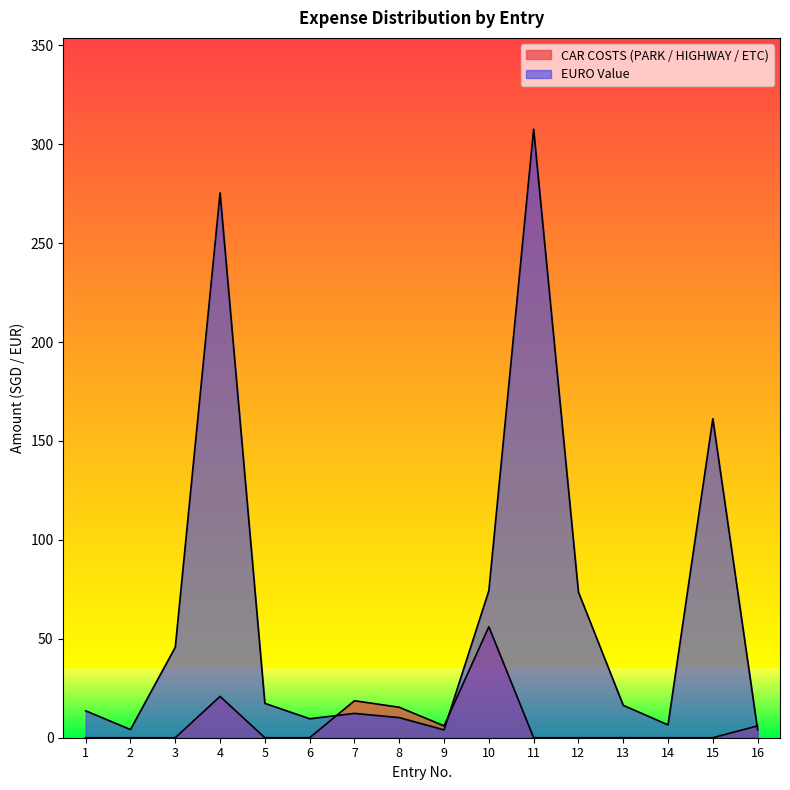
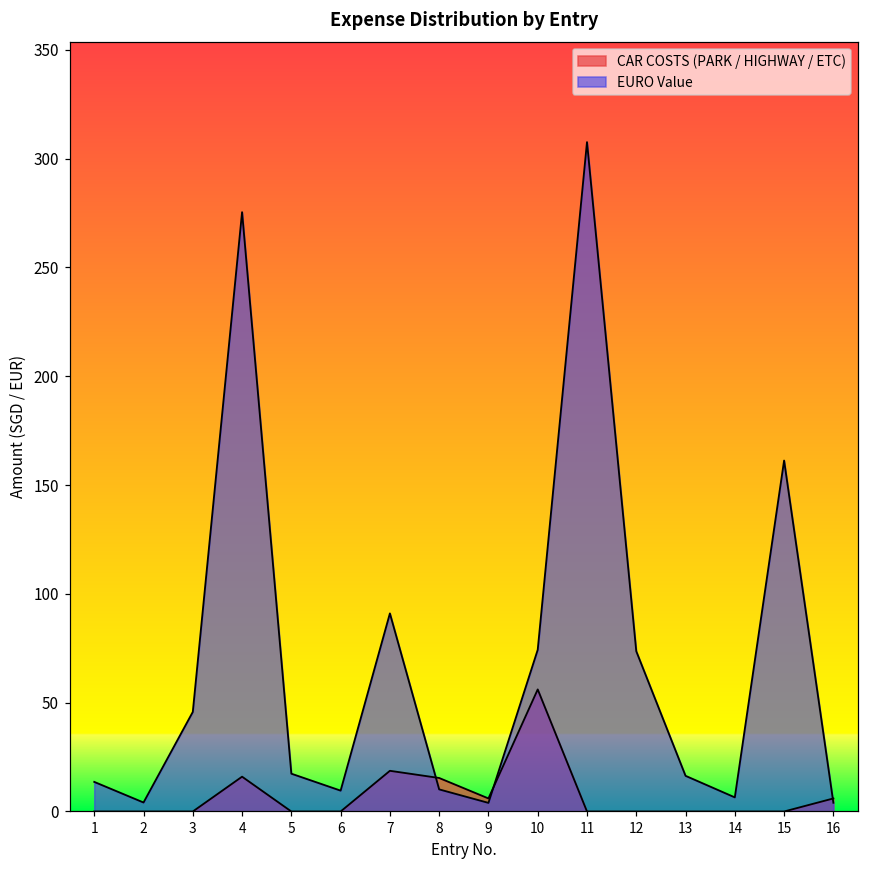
  {
    "CAR COSTS (PARK / HIGHWAY / ETC)": {
      "1": 0,
      "2": 0,
      "3": 0,
-     "4": 21,
+     "4": 16,
      "5": 0,
      "6": 0,
      "7": 19,
      "8": 15,
      "9": 6,
      "10": 56,
      "11": 0,
      "12": 0,
      "13": 0,
      "14": 0,
      "15": 0,
      "16": 6
    },
    "EURO Value": {
      "1": 14,
      "2": 4,
      "3": 46,
      "4": 275,
      "5": 17,
      "6": 10,
-     "7": 12,
+     "7": 91,
      "8": 10,
      "9": 4,
      "10": 74,
      "11": 308,
      "12": 74,
      "13": 16,
      "14": 6,
      "15": 161,
      "16": 4
    }
  }
